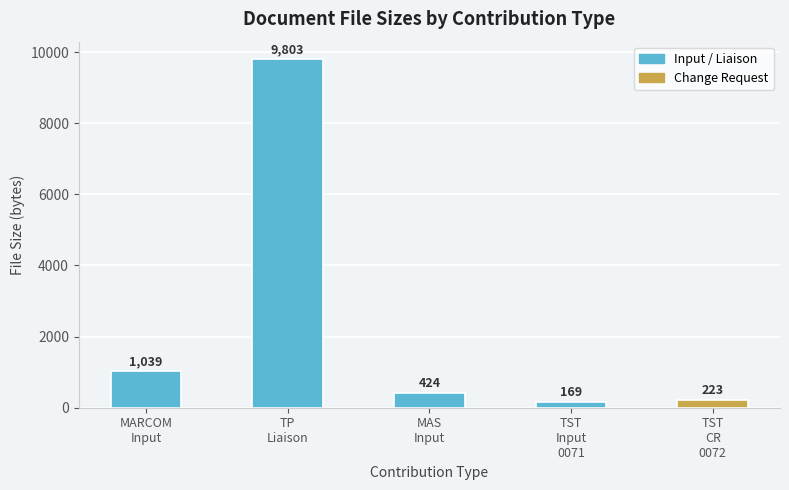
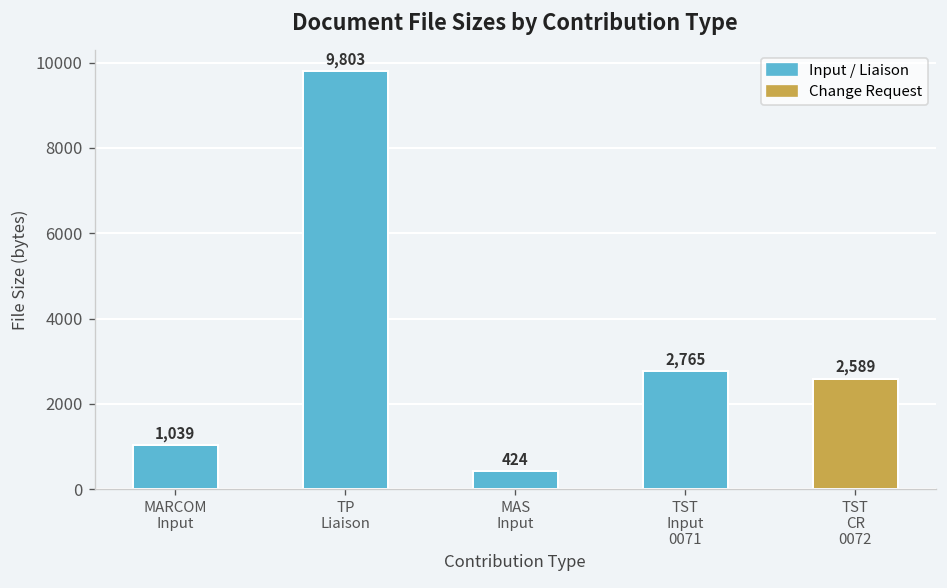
  {
    "MARCOM Input": "1,039",
    "TP Liaison": "9,803",
    "MAS Input": "424",
-   "TST Input 0071": "169",
-   "TST CR 0072": "223"
+   "TST Input 0071": "2,765",
+   "TST CR 0072": "2,589"
  }
